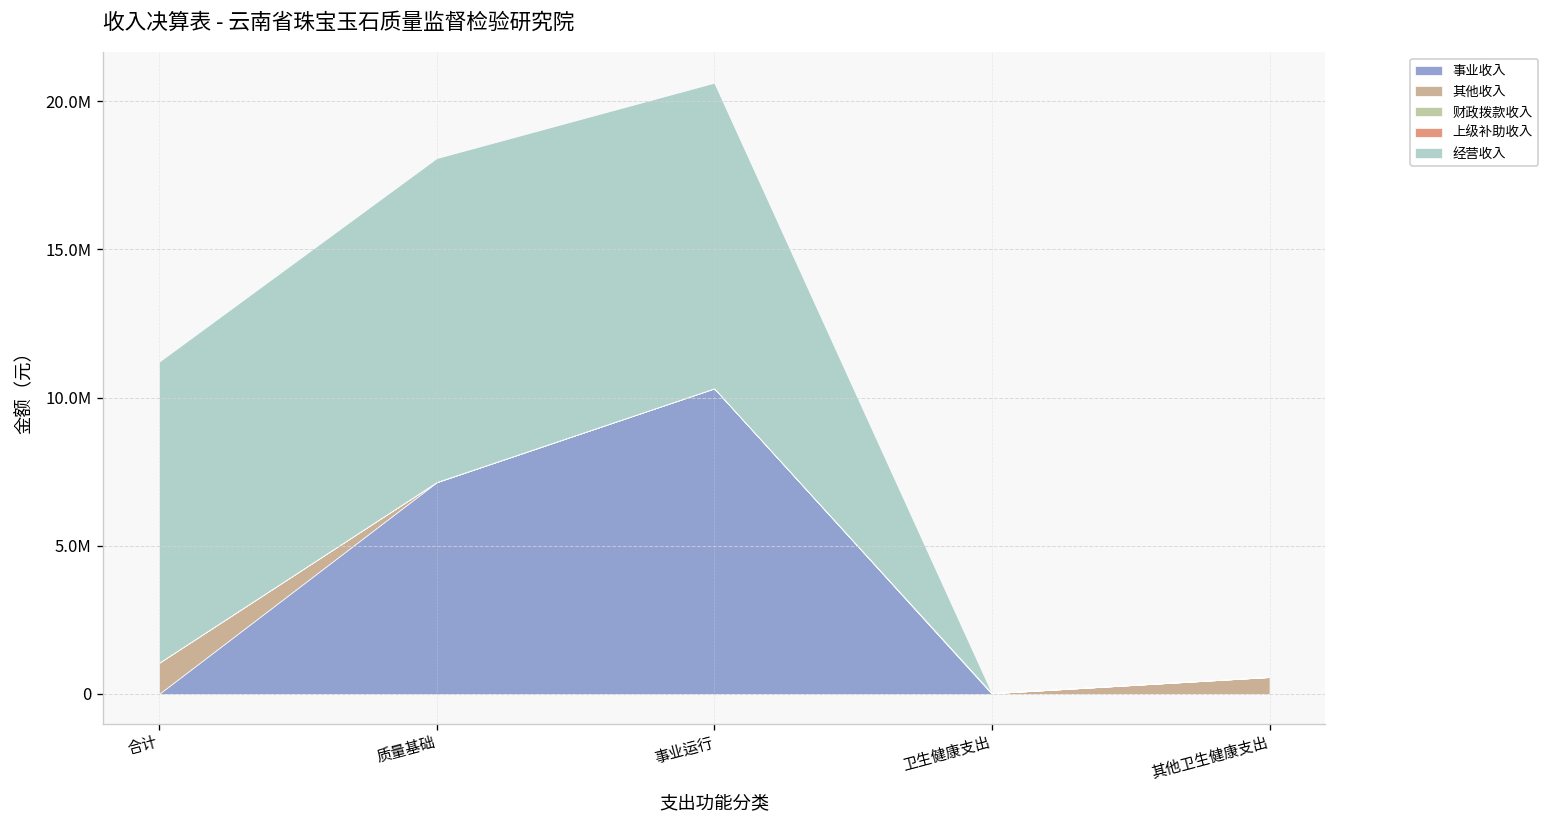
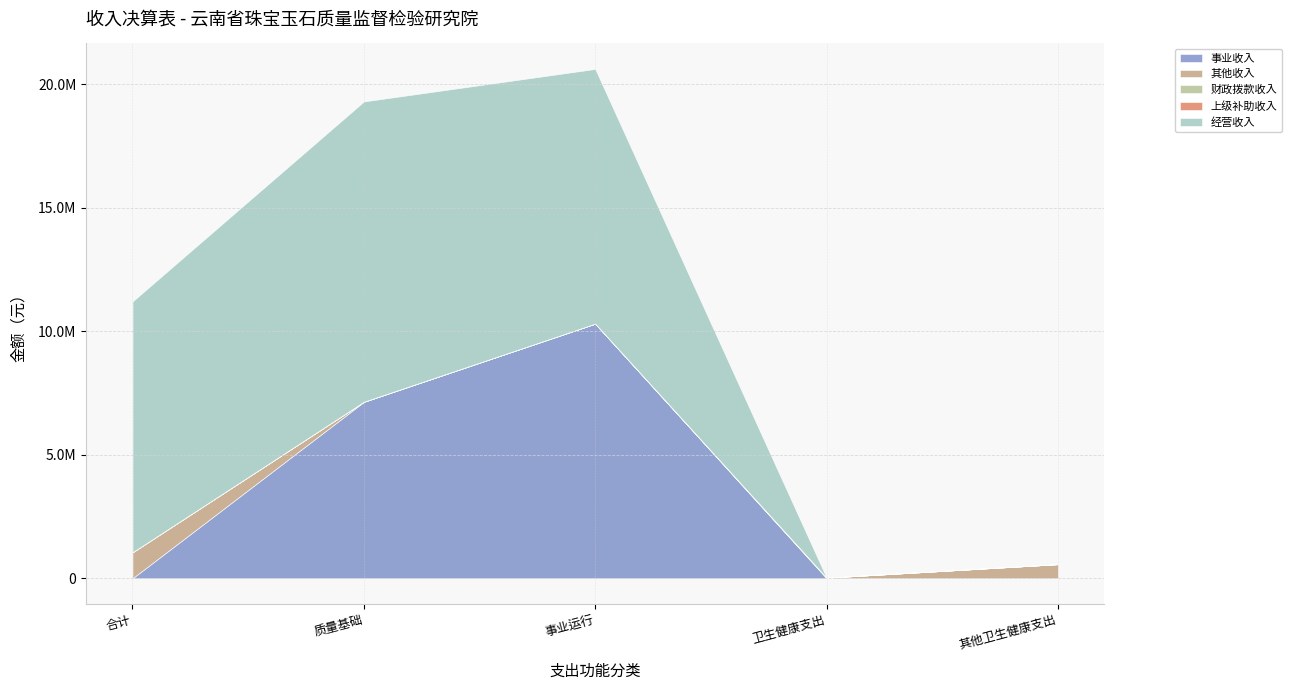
  {
    "事业收入": {
      "合计": 0,
      "其他卫生健康支出": 0
    },
    "经营收入": {
      "合计": 10200000,
-     "质量基础": 10900000,
+     "质量基础": 12200000,
      "事业运行": 10300000
    }
  }
